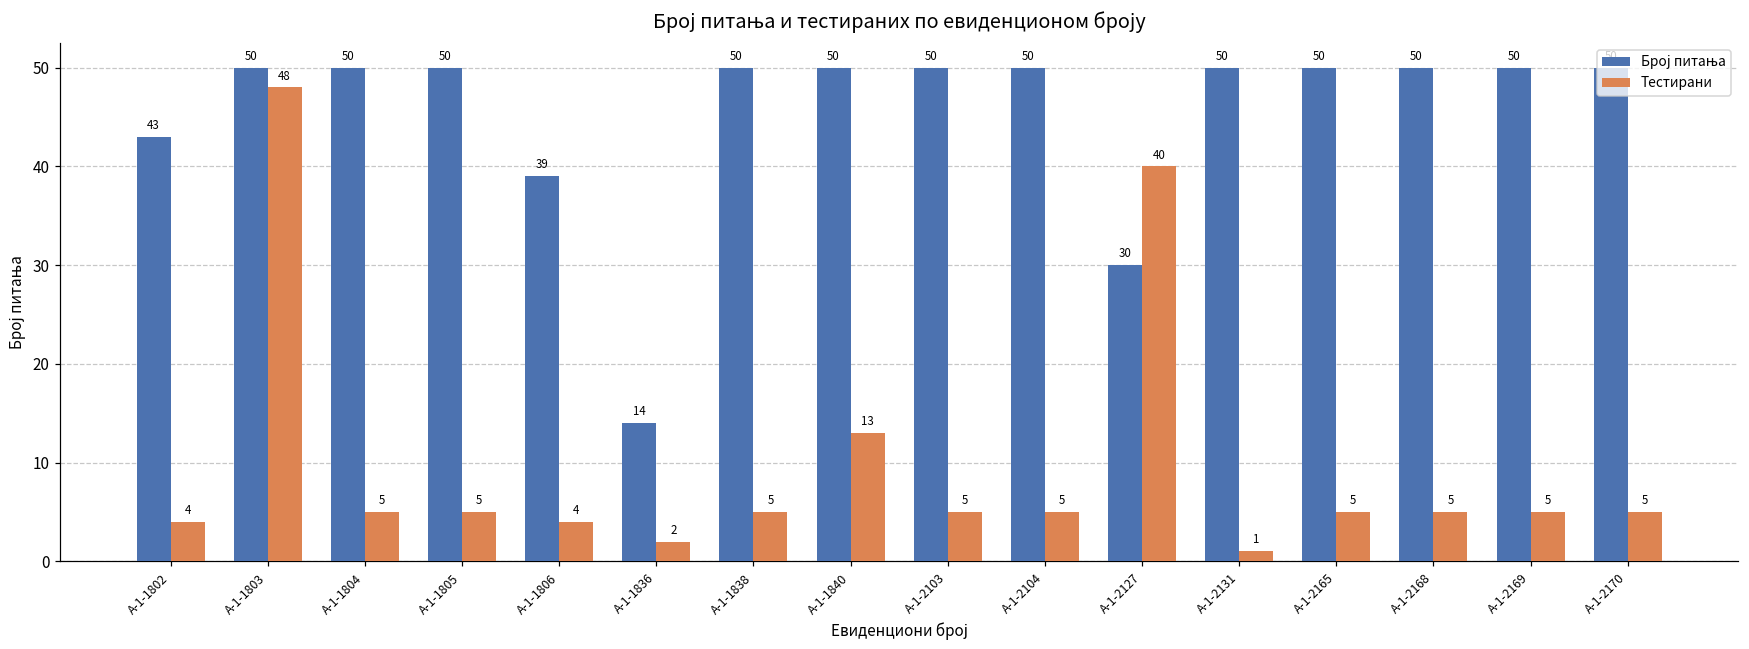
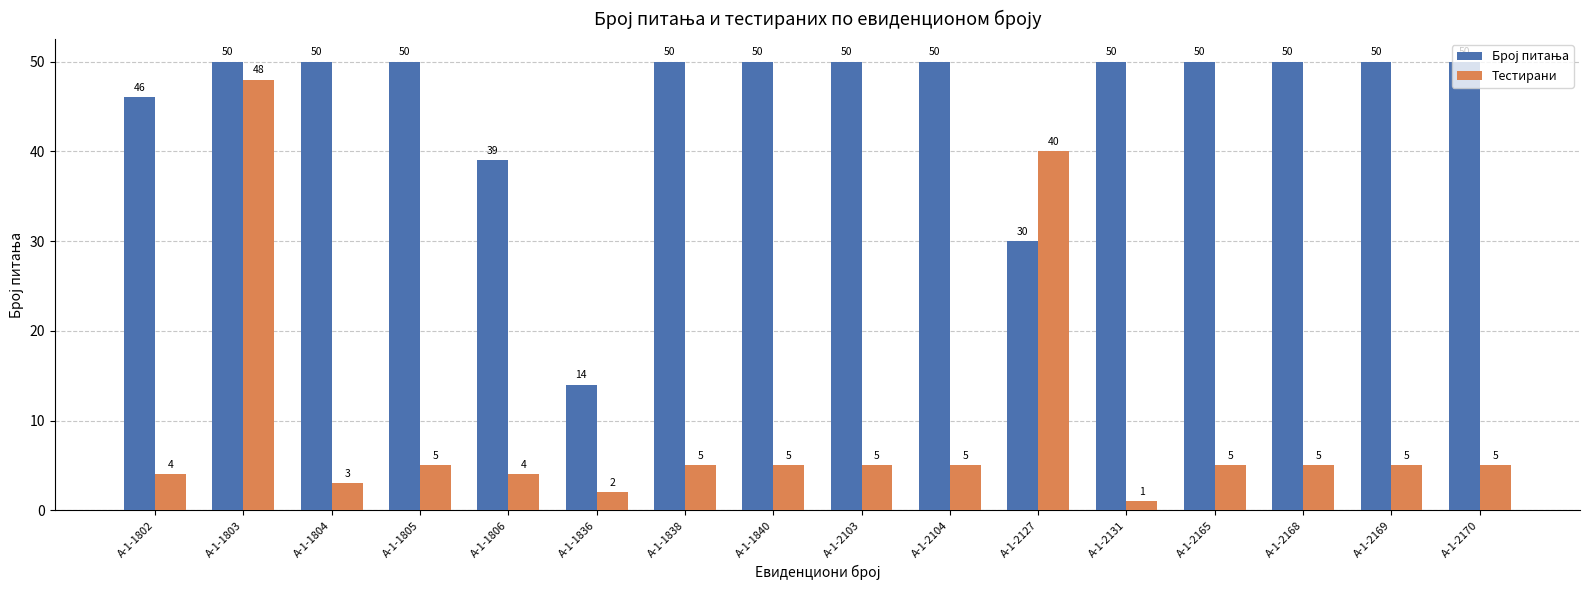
  {
    "Број питања": {
-     "А-1-1802": 43,
+     "А-1-1802": 46,
      "А-1-1803": 50,
      "А-1-1804": 50,
      "А-1-1805": 50,
      "А-1-1806": 39,
      "А-1-1836": 14,
      "А-1-1838": 50,
      "А-1-1840": 50,
      "А-1-2103": 50,
      "А-1-2104": 50,
      "А-1-2127": 30,
      "А-1-2131": 50,
      "А-1-2165": 50,
      "А-1-2168": 50,
      "А-1-2169": 50
    },
    "Тестирани": {
      "А-1-1802": 4,
      "А-1-1803": 48,
-     "А-1-1804": 5,
+     "А-1-1804": 3,
      "А-1-1805": 5,
      "А-1-1806": 4,
      "А-1-1836": 2,
      "А-1-1838": 5,
-     "А-1-1840": 13,
+     "А-1-1840": 5,
      "А-1-2103": 5,
      "А-1-2104": 5,
      "А-1-2127": 40,
      "А-1-2131": 1,
      "А-1-2165": 5,
      "А-1-2168": 5,
      "А-1-2169": 5,
      "А-1-2170": 5
    }
  }
